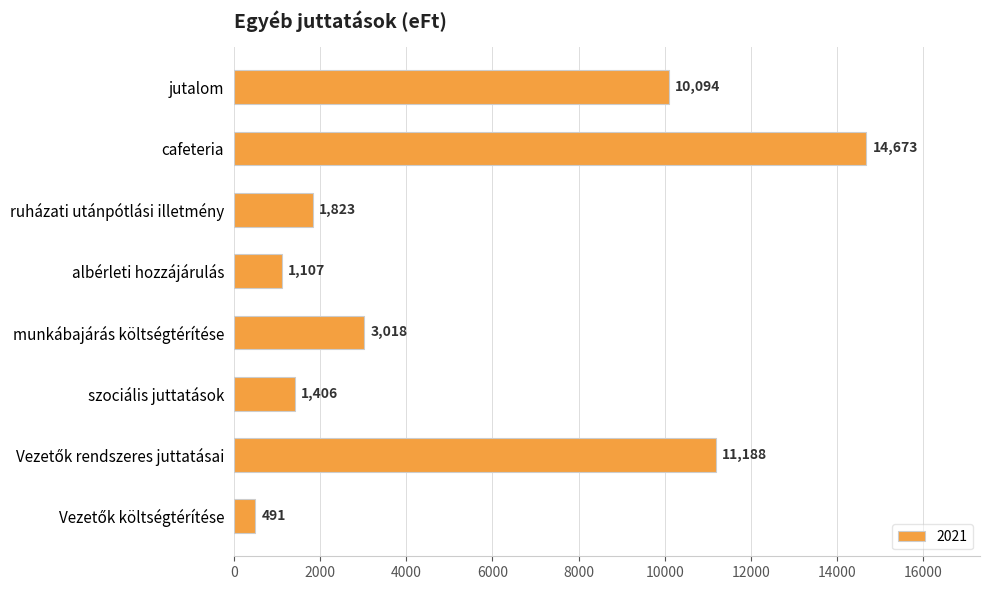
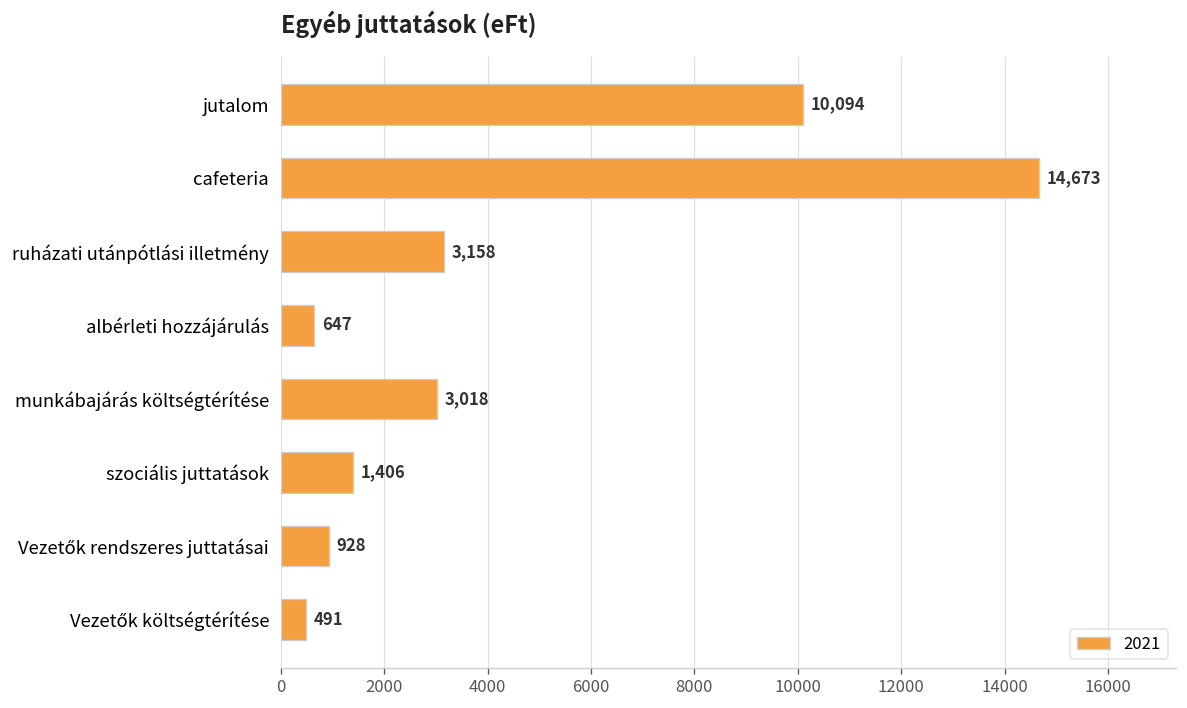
  {
    "jutalom": "10,094",
    "cafeteria": "14,673",
-   "ruházati utánpótlási illetmény": "1,823",
-   "albérleti hozzájárulás": "1,107",
+   "ruházati utánpótlási illetmény": "3,158",
+   "albérleti hozzájárulás": "647",
    "munkábajárás költségtérítése": "3,018",
    "szociális juttatások": "1,406",
-   "Vezetők rendszeres juttatásai": "11,188",
+   "Vezetők rendszeres juttatásai": "928",
    "Vezetők költségtérítése": "491"
  }
